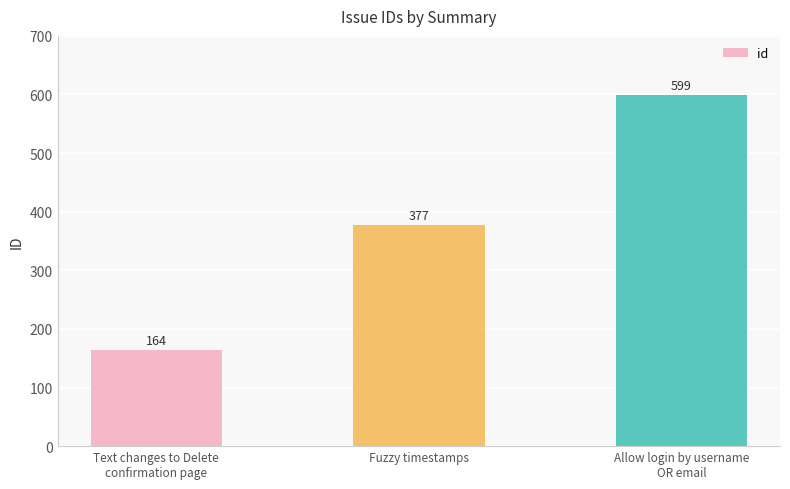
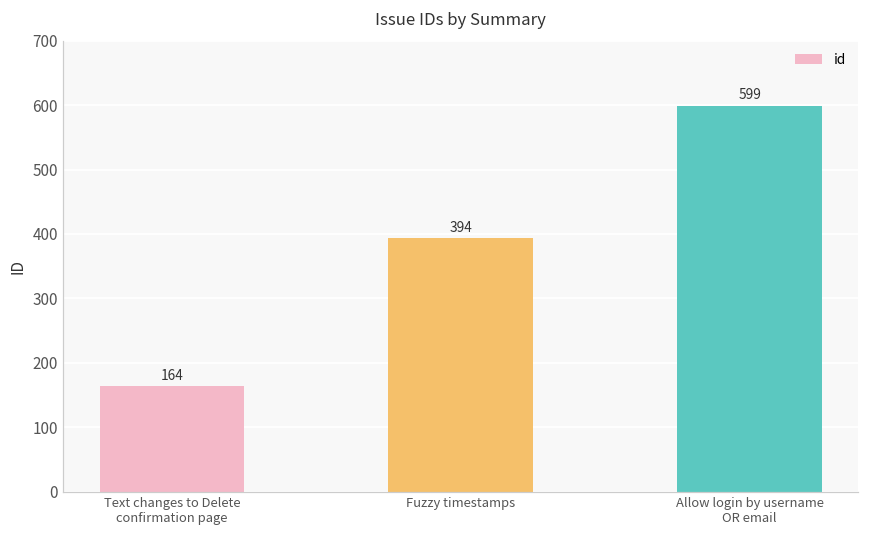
  {
    "Text changes to Delete confirmation page": 164,
-   "Fuzzy timestamps": 377,
+   "Fuzzy timestamps": 394,
    "Allow login by username OR email": 599
  }
